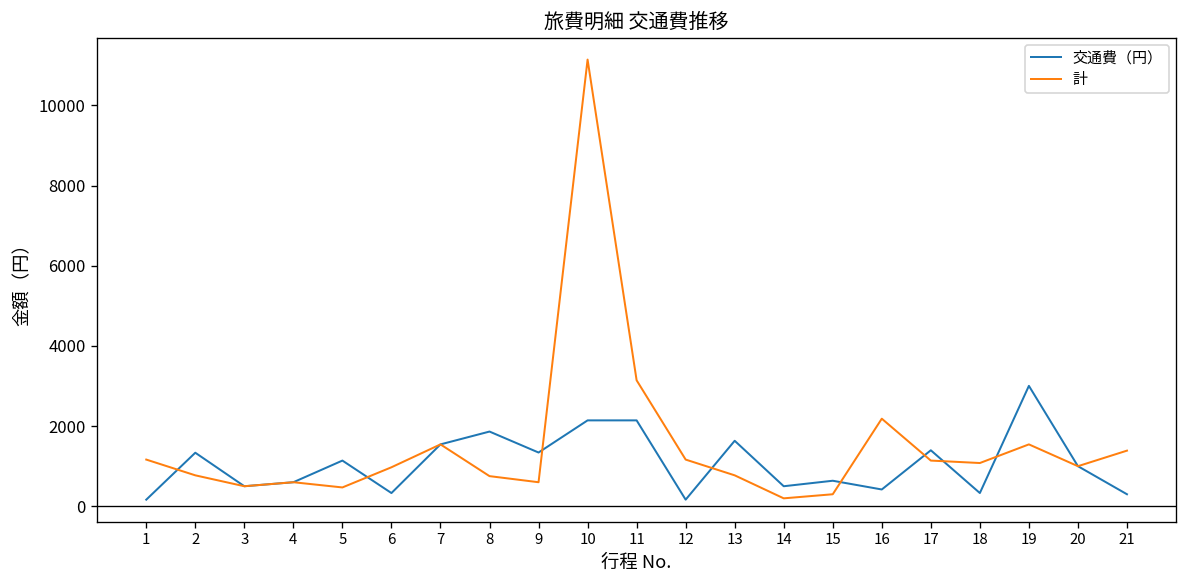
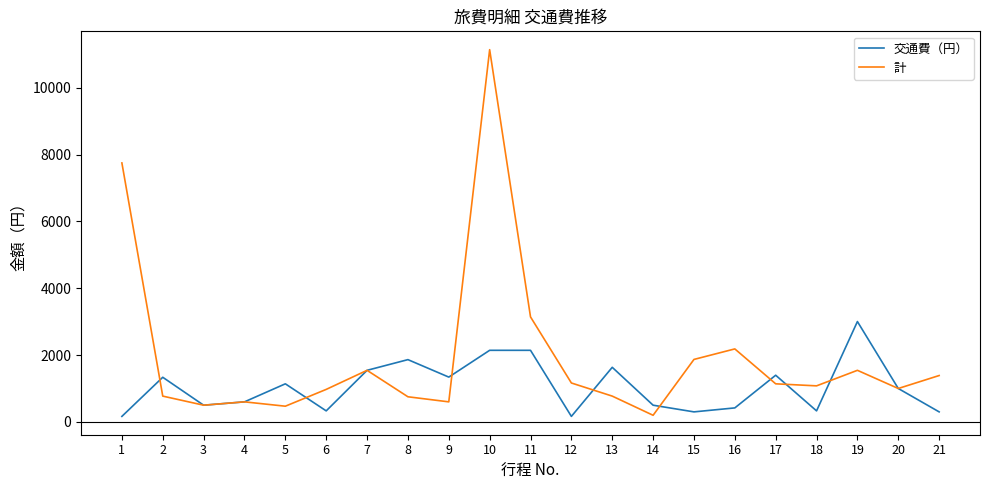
  {
    "交通費（円）": {
      "1": 200,
      "2": 1300,
      "5": 1100,
      "6": 300,
      "8": 1900,
      "9": 1300,
      "10": 2100,
      "11": 2100,
      "12": 200,
      "13": 1600,
      "14": 500,
-     "15": 600,
+     "15": 300,
      "16": 400,
      "17": 1400,
      "18": 300,
      "19": 3000,
      "21": 300
    },
    "計": {
-     "1": 1200,
+     "1": 7800,
      "2": 800,
      "5": 500,
      "6": 1000,
      "8": 800,
      "9": 600,
      "10": 11100,
      "11": 3100,
      "12": 1200,
      "13": 800,
      "14": 200,
-     "15": 300,
+     "15": 1900,
      "16": 2200,
      "17": 1100,
      "18": 1100,
      "19": 1500,
      "21": 1400
    }
  }
